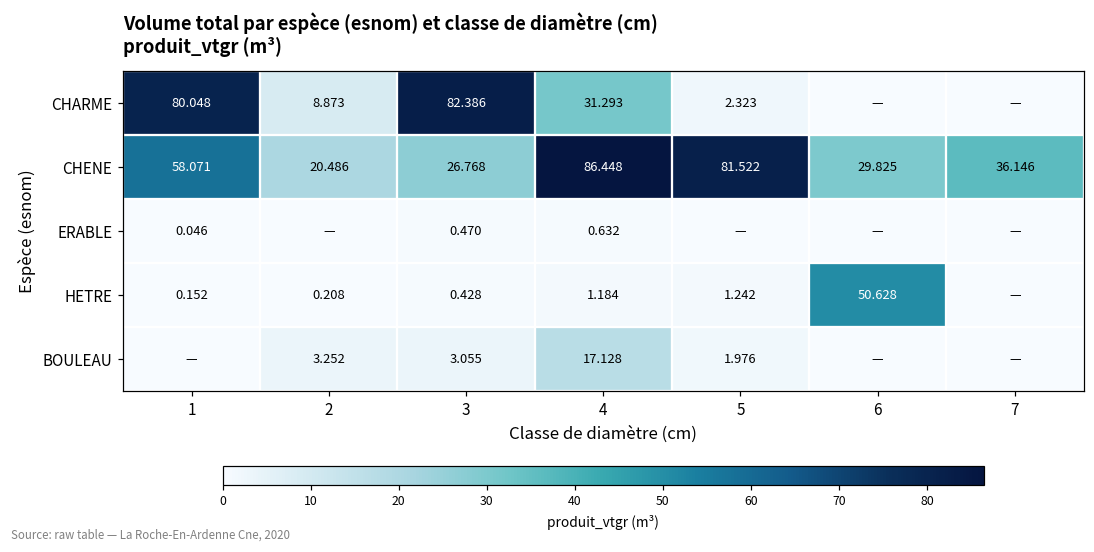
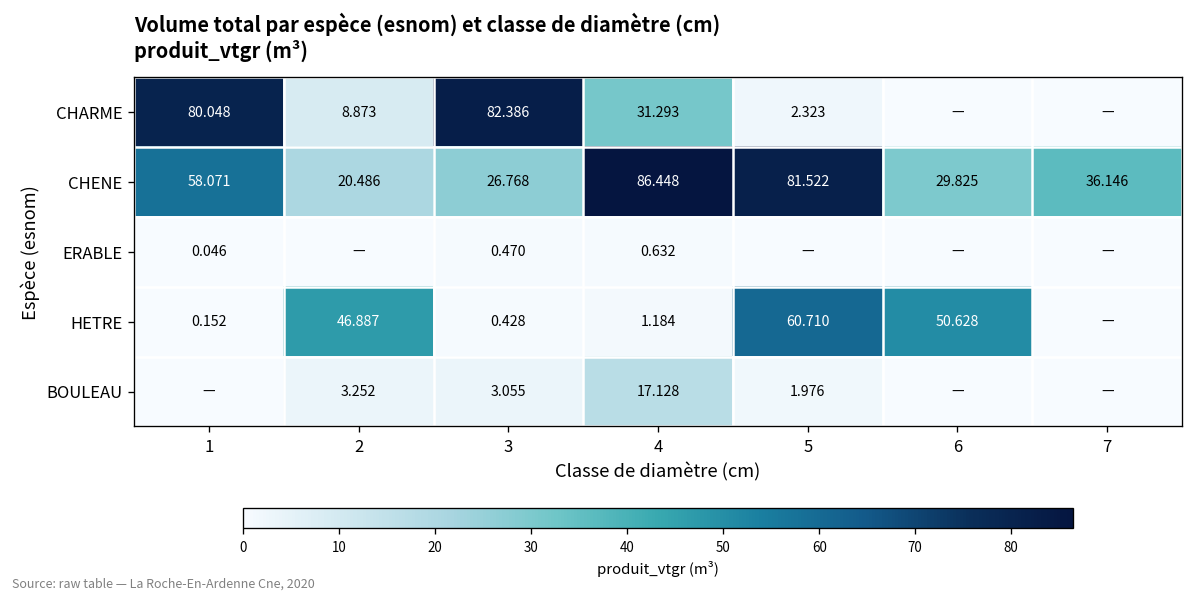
  {
    "CHARME": {
      "1": 80.048,
      "2": 8.873,
      "3": 82.386,
      "4": 31.293,
      "5": 2.323
    },
    "CHENE": {
      "1": 58.071,
      "2": 20.486,
      "3": 26.768,
      "4": 86.448,
      "5": 81.522,
      "6": 29.825,
      "7": 36.146
    },
    "ERABLE": {
      "1": 0.046,
      "3": 0.470,
      "4": 0.632
    },
    "HETRE": {
      "1": 0.152,
-     "2": 0.208,
+     "2": 46.887,
      "3": 0.428,
      "4": 1.184,
-     "5": 1.242,
+     "5": 60.710,
      "6": 50.628
    },
    "BOULEAU": {
      "2": 3.252,
      "3": 3.055,
      "4": 17.128,
      "5": 1.976
    }
  }
